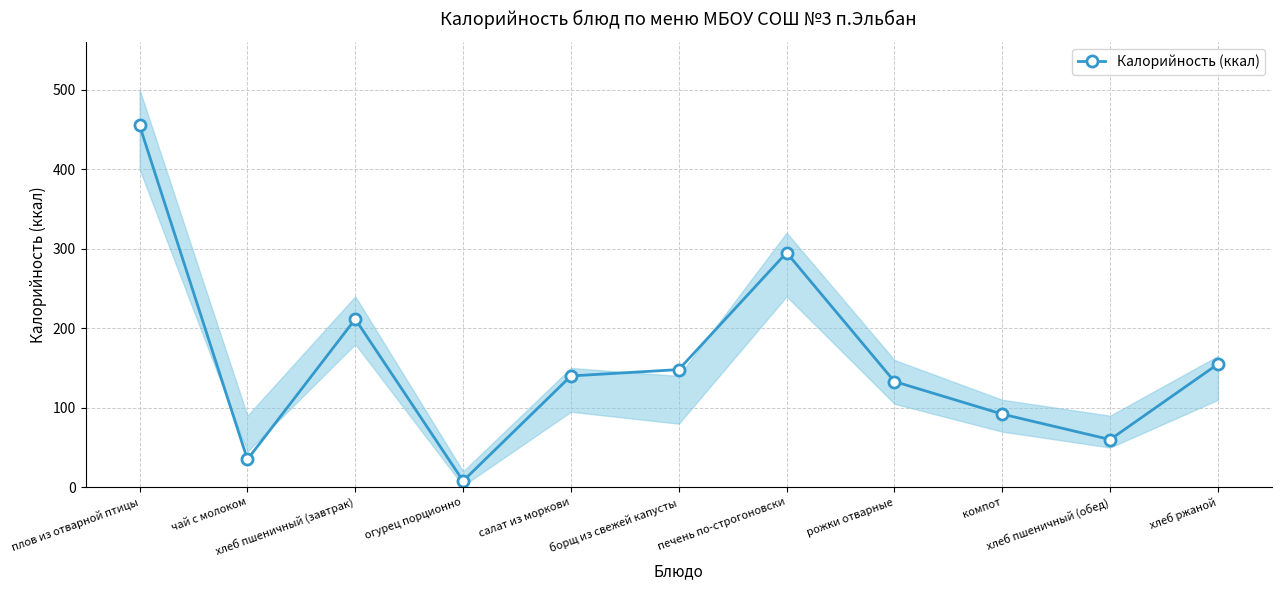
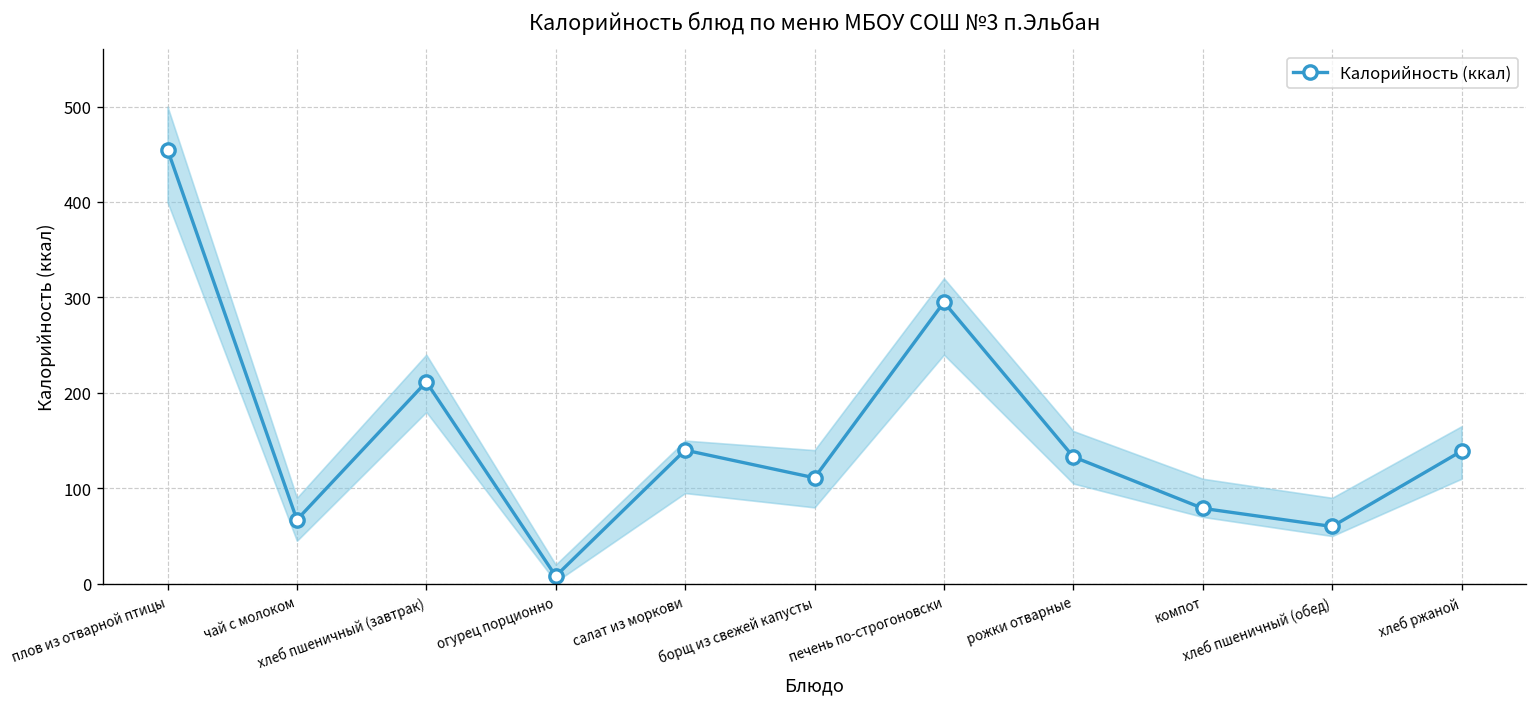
  {
    "Калорийность (ккал)": {
      "плов из отварной птицы": 460,
-     "чай с молоком": 40,
+     "чай с молоком": 70,
      "хлеб пшеничный (завтрак)": 210,
      "огурец порционно": 10,
      "салат из моркови": 140,
-     "борщ из свежей капусты": 150,
+     "борщ из свежей капусты": 110,
      "печень по-строгоновски": 300,
      "рожки отварные": 130,
-     "компот": 90,
+     "компот": 80,
      "хлеб пшеничный (обед)": 60,
-     "хлеб ржаной": 160
+     "хлеб ржаной": 140
    }
  }
